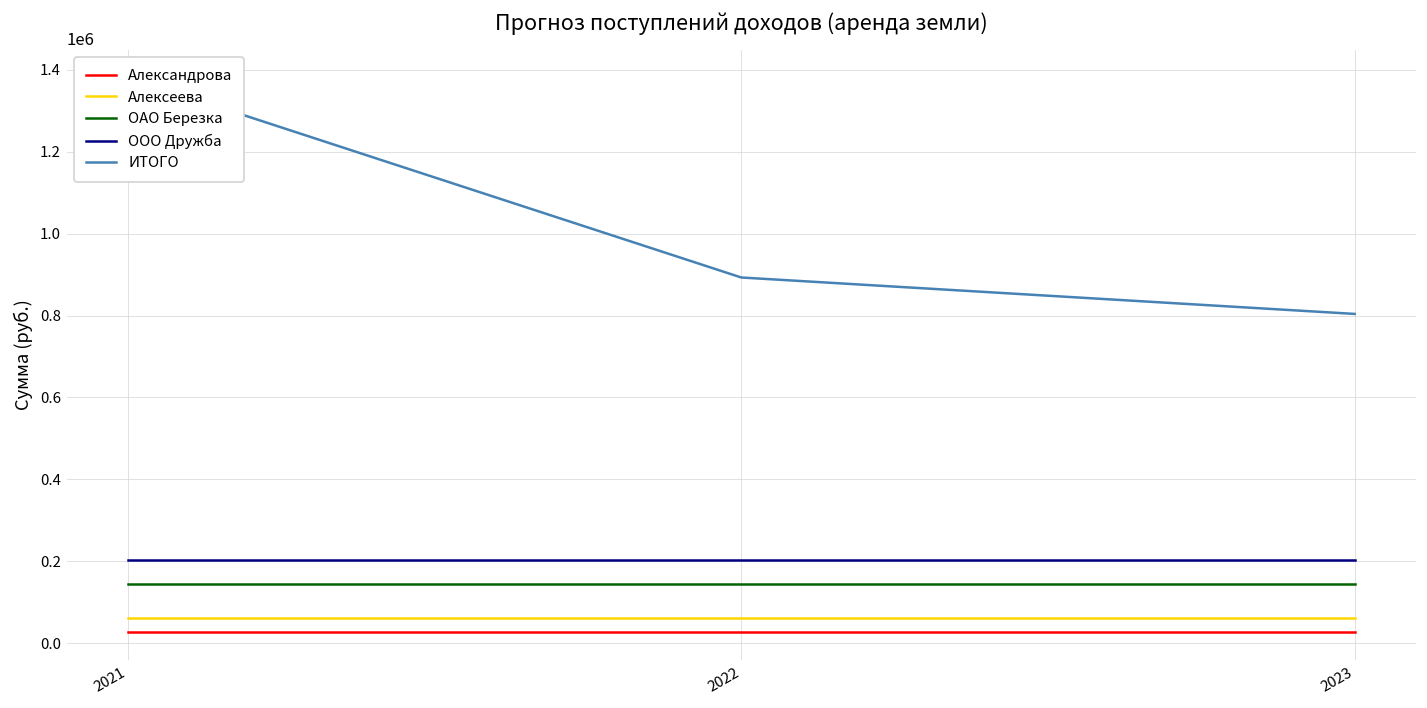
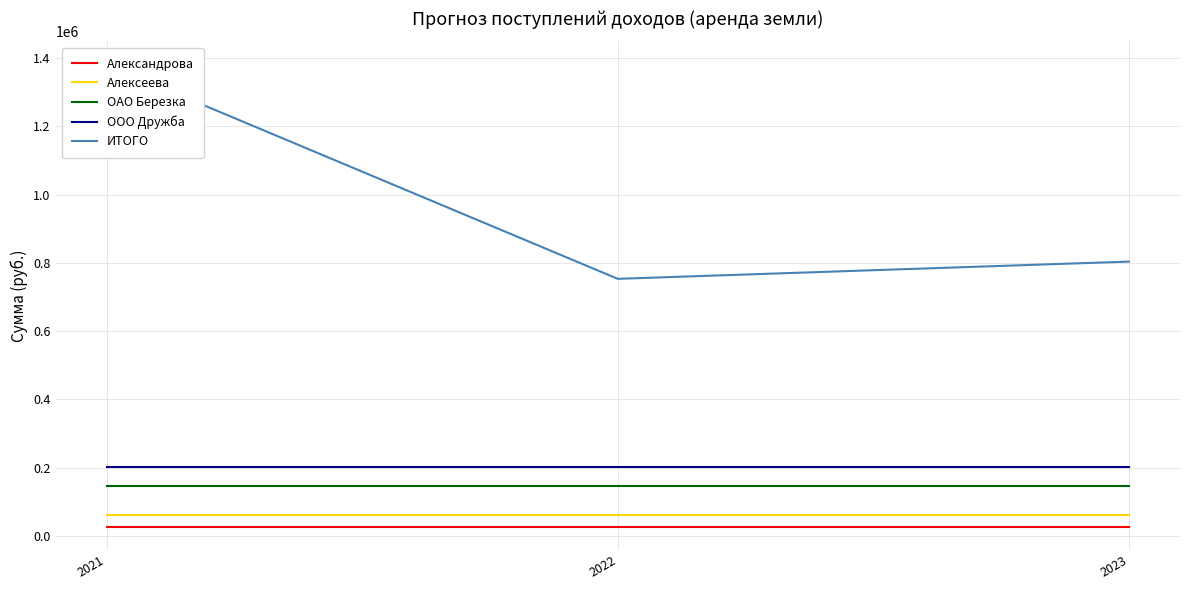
  {
    "Александрова": {
      "2021": 30000,
      "2022": 30000,
      "2023": 30000
    },
    "Алексеева": {
      "2021": 60000,
      "2022": 60000,
      "2023": 60000
    },
    "ОАО Березка": {
      "2021": 150000,
      "2022": 150000,
      "2023": 150000
    },
    "ООО Дружба": {
      "2021": 200000,
      "2022": 200000,
      "2023": 200000
    },
    "ИТОГО": {
-     "2022": 890000,
+     "2022": 750000,
      "2023": 800000
    }
  }
